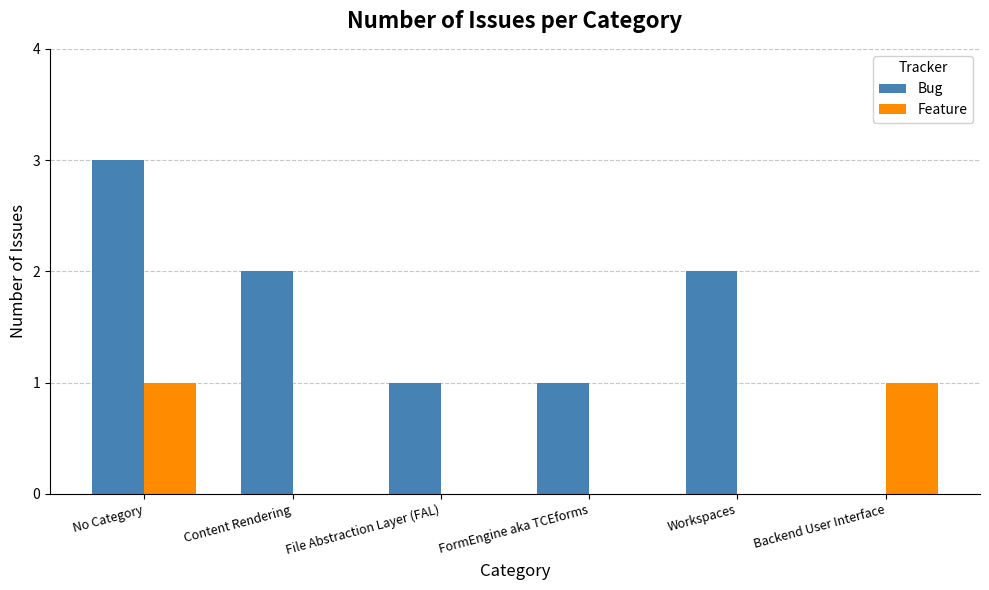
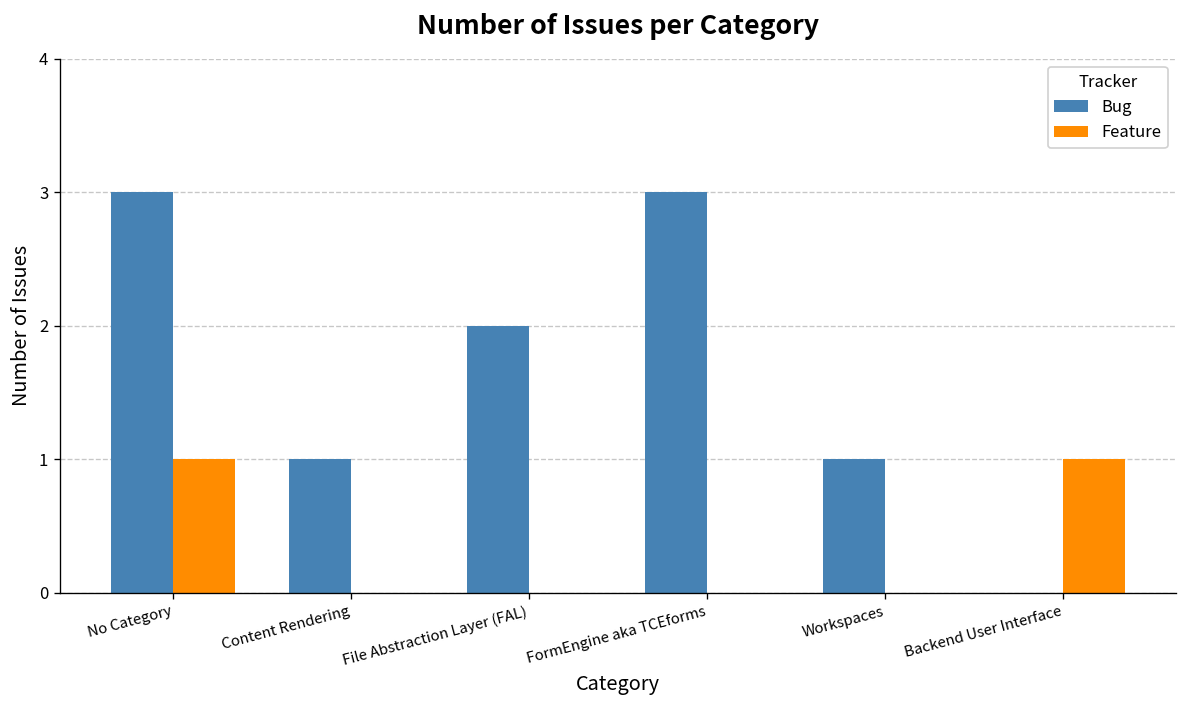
  {
    "Bug": {
      "No Category": 3,
-     "Content Rendering": 2,
-     "File Abstraction Layer (FAL)": 1,
-     "FormEngine aka TCEforms": 1,
-     "Workspaces": 2,
+     "Content Rendering": 1,
+     "File Abstraction Layer (FAL)": 2,
+     "FormEngine aka TCEforms": 3,
+     "Workspaces": 1,
      "Backend User Interface": 0
    },
    "Feature": {
      "No Category": 1,
      "Content Rendering": 0,
      "File Abstraction Layer (FAL)": 0,
      "FormEngine aka TCEforms": 0,
      "Workspaces": 0,
      "Backend User Interface": 1
    }
  }
